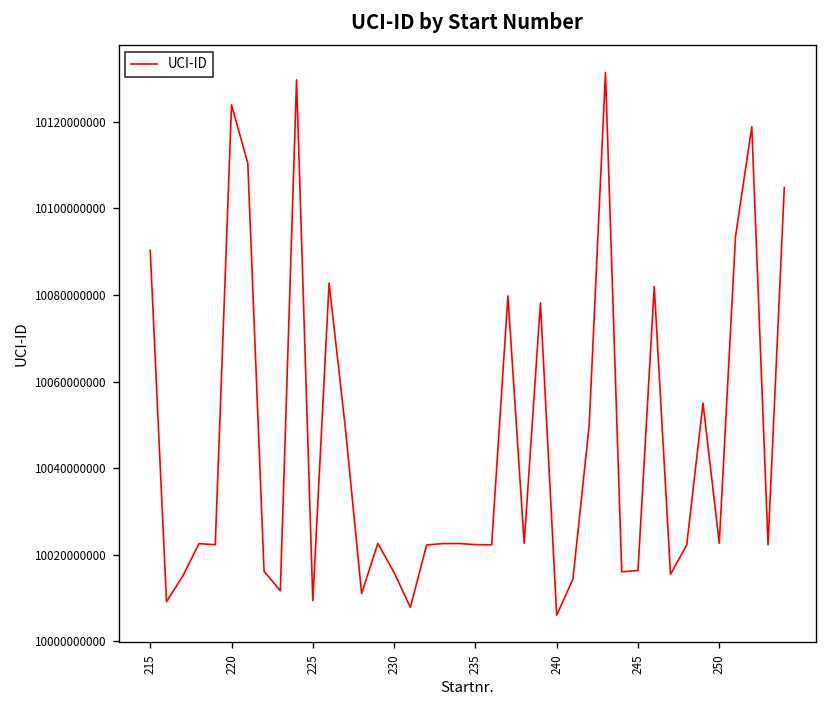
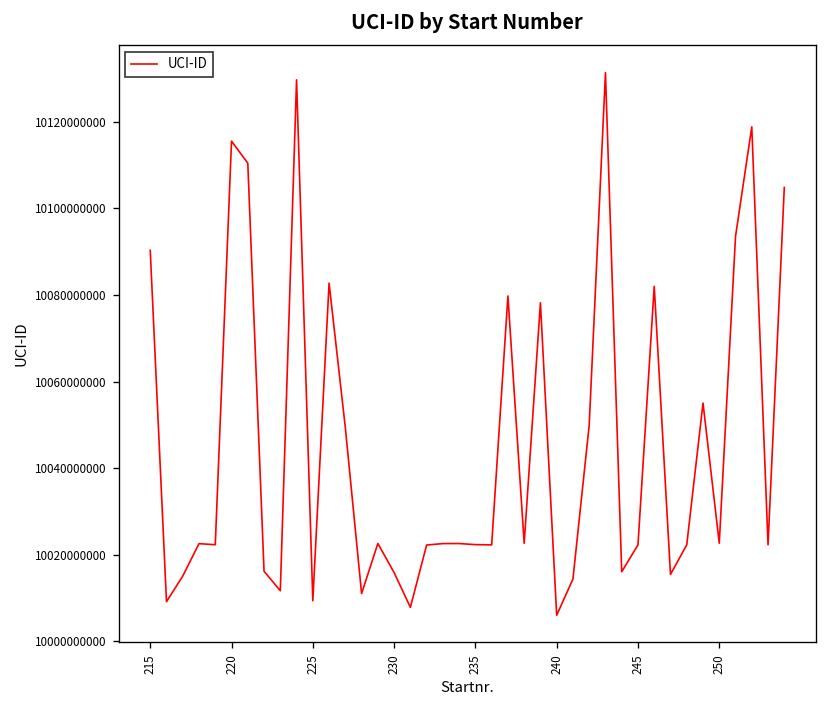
  {
    "215": 10090000000,
-   "220": 10124000000,
+   "220": 10115000000,
    "225": 10009000000,
    "230": 10016000000,
    "235": 10022000000,
    "240": 10006000000,
-   "245": 10016000000,
+   "245": 10022000000,
    "250": 10023000000
  }
